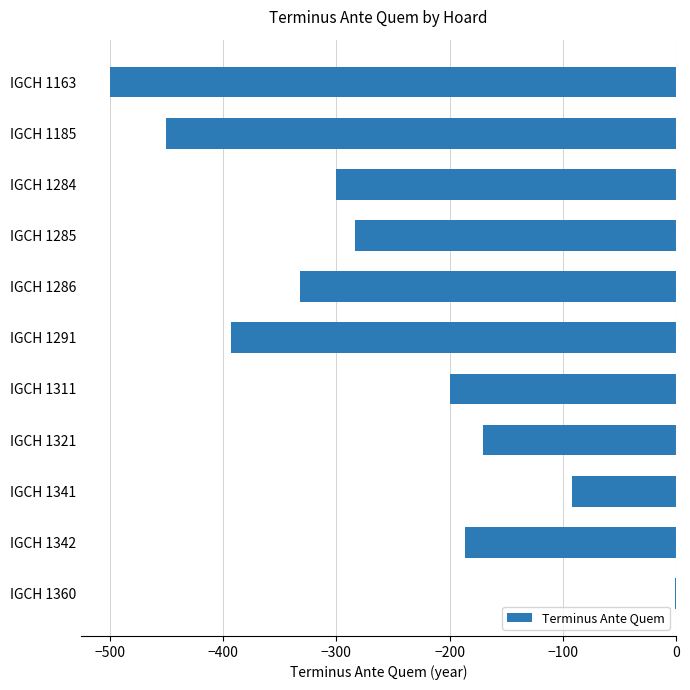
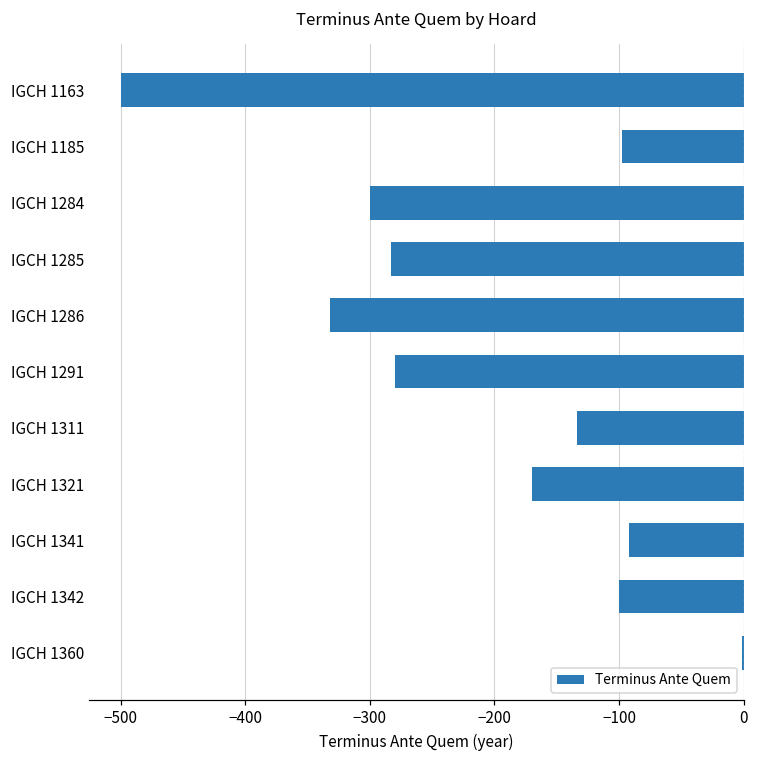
  {
    "IGCH 1163": -500,
-   "IGCH 1185": -450,
+   "IGCH 1185": -98,
    "IGCH 1284": -300,
    "IGCH 1285": -283,
    "IGCH 1286": -332,
-   "IGCH 1291": -393,
-   "IGCH 1311": -200,
+   "IGCH 1291": -280,
+   "IGCH 1311": -134,
    "IGCH 1321": -170,
    "IGCH 1341": -92,
-   "IGCH 1342": -186
+   "IGCH 1342": -100
  }
